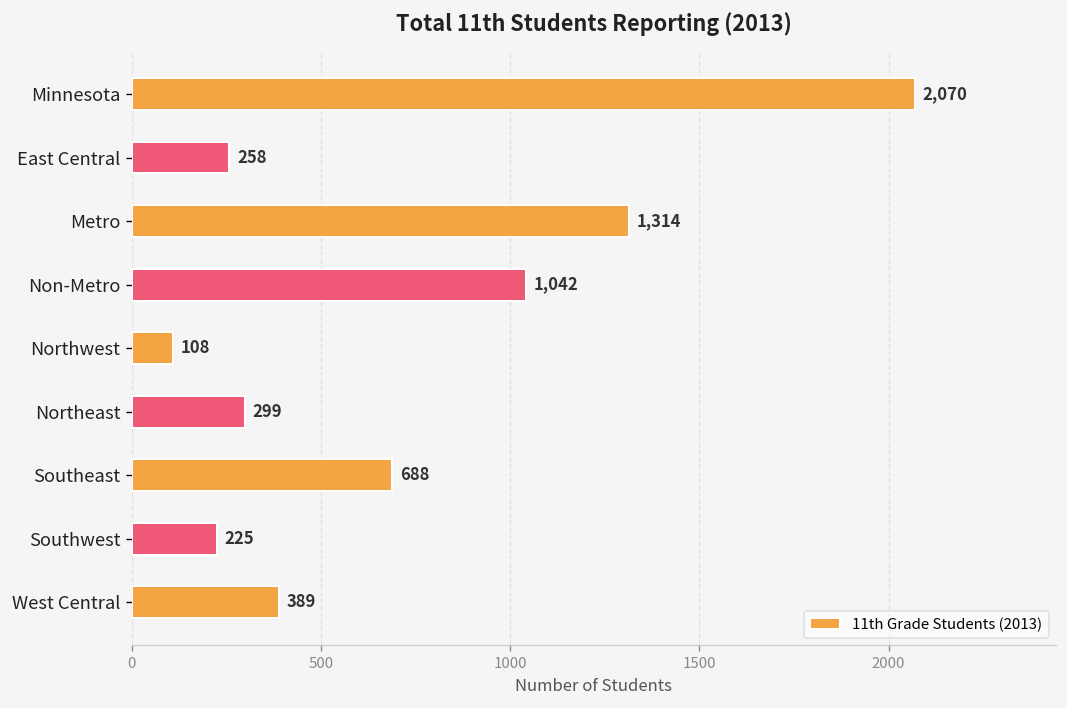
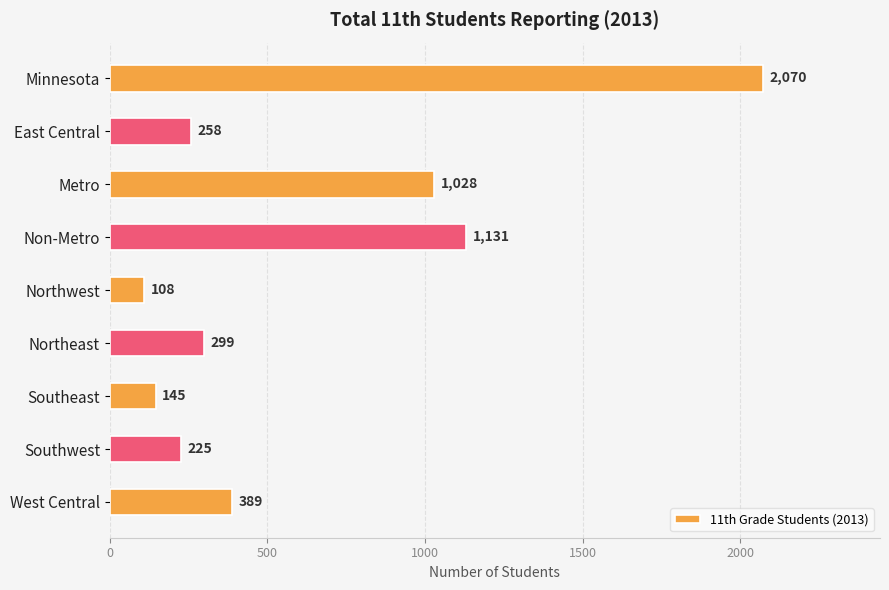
  {
    "Minnesota": "2,070",
    "East Central": "258",
-   "Metro": "1,314",
-   "Non-Metro": "1,042",
+   "Metro": "1,028",
+   "Non-Metro": "1,131",
    "Northwest": "108",
    "Northeast": "299",
-   "Southeast": "688",
+   "Southeast": "145",
    "Southwest": "225",
    "West Central": "389"
  }
